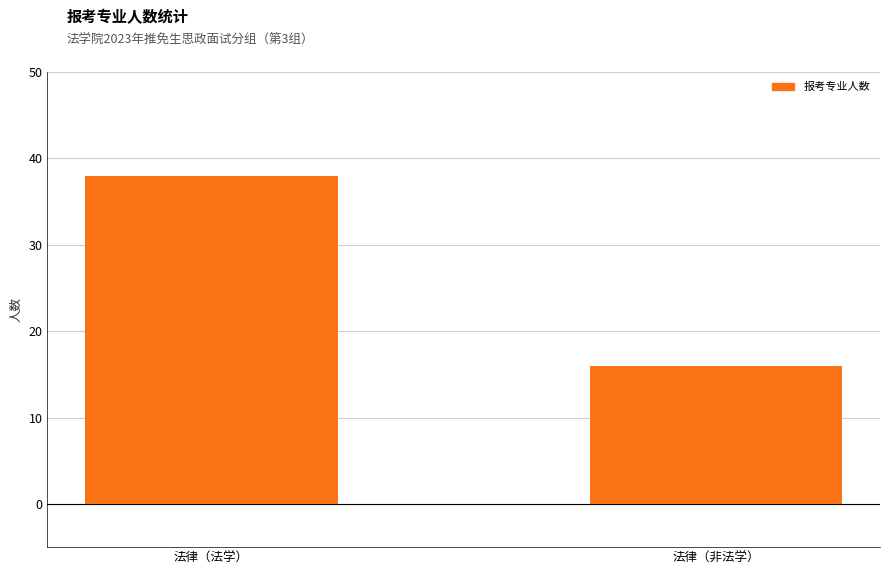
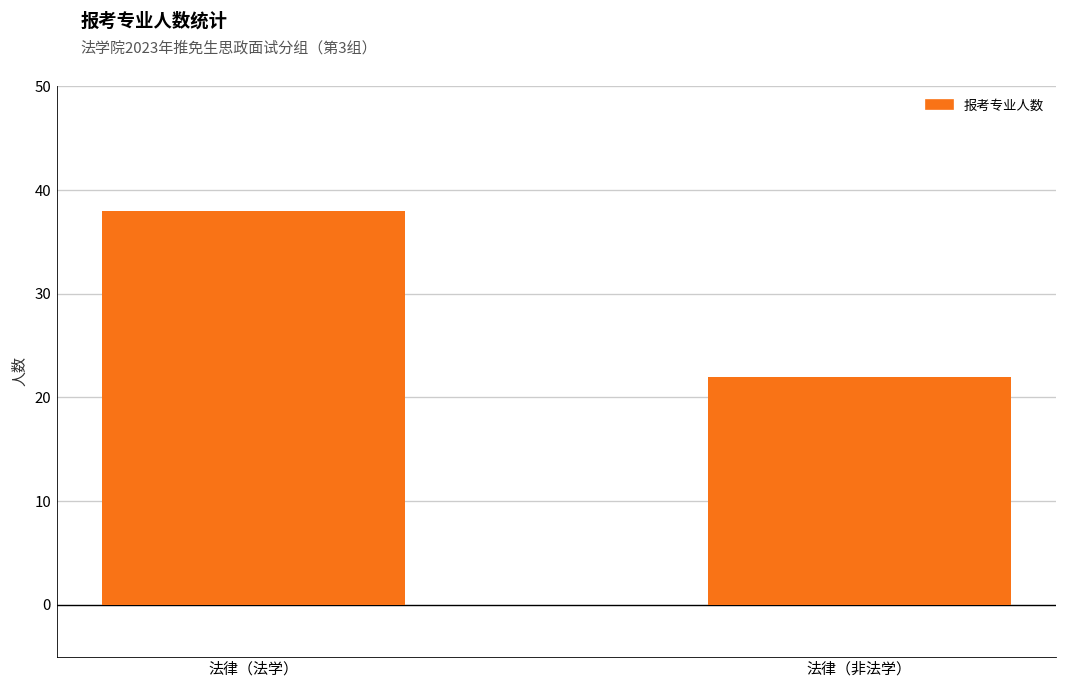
  {
    "法律（法学）": 38,
-   "法律（非法学）": 16
+   "法律（非法学）": 22
  }
